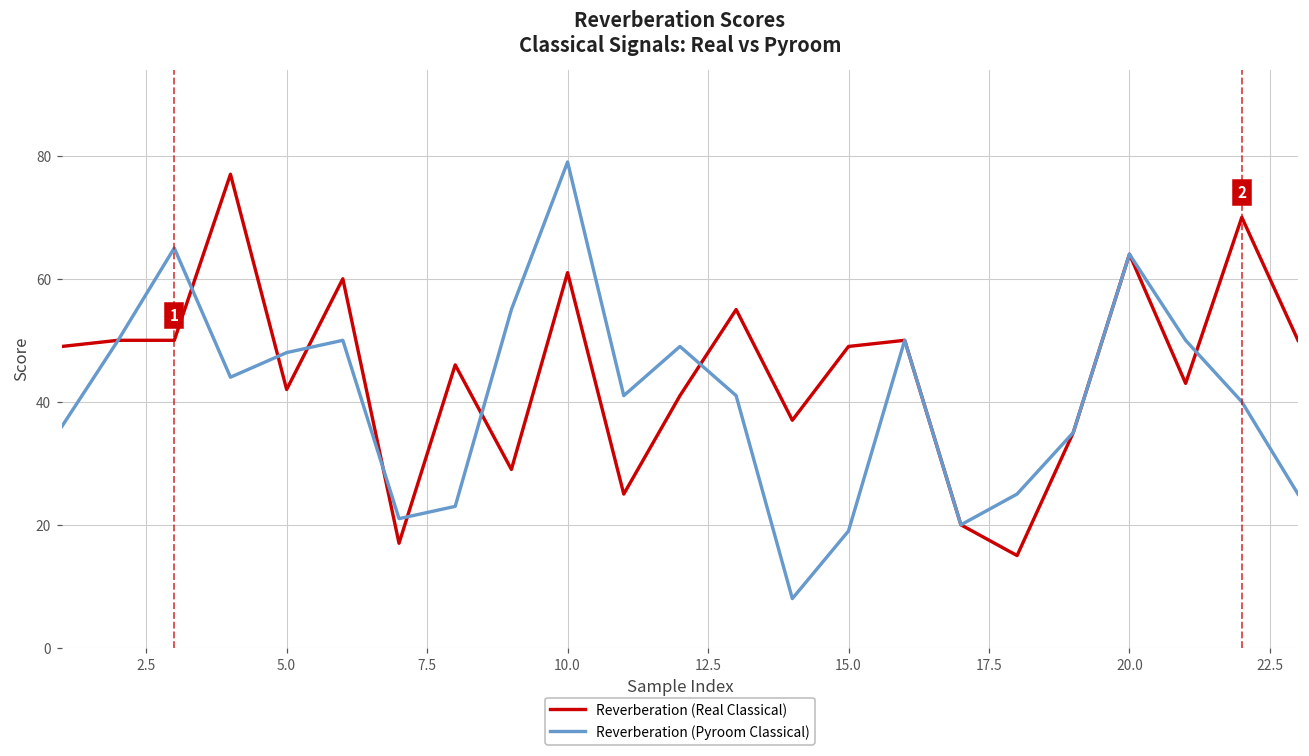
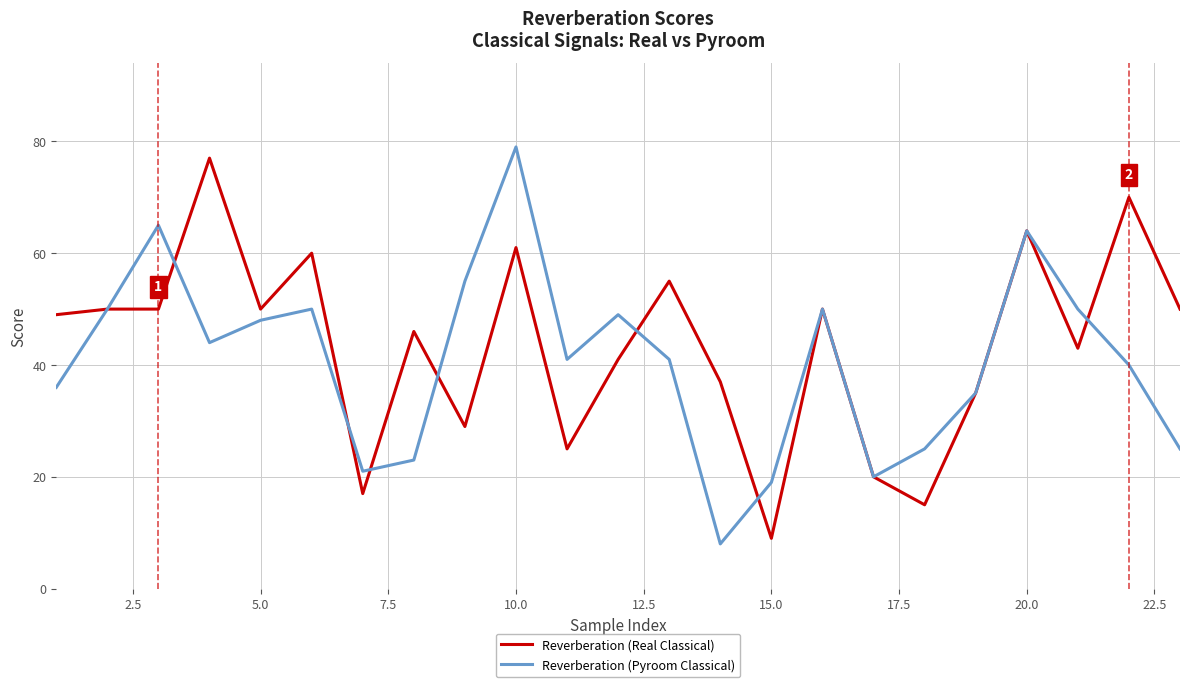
  {
    "Reverberation (Real Classical)": {
-     "5.0": 42,
+     "5.0": 50,
      "10.0": 61,
-     "15.0": 49
+     "15.0": 9
    },
    "Reverberation (Pyroom Classical)": {
      "5.0": 48,
      "10.0": 79,
      "15.0": 19
    }
  }
